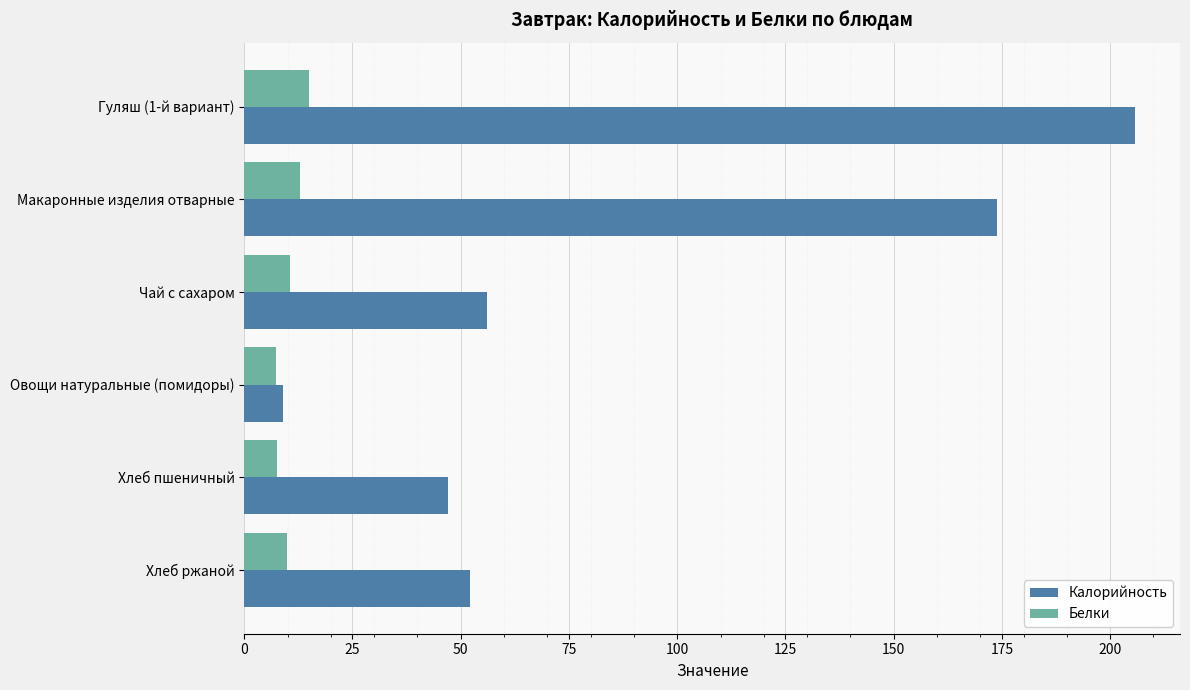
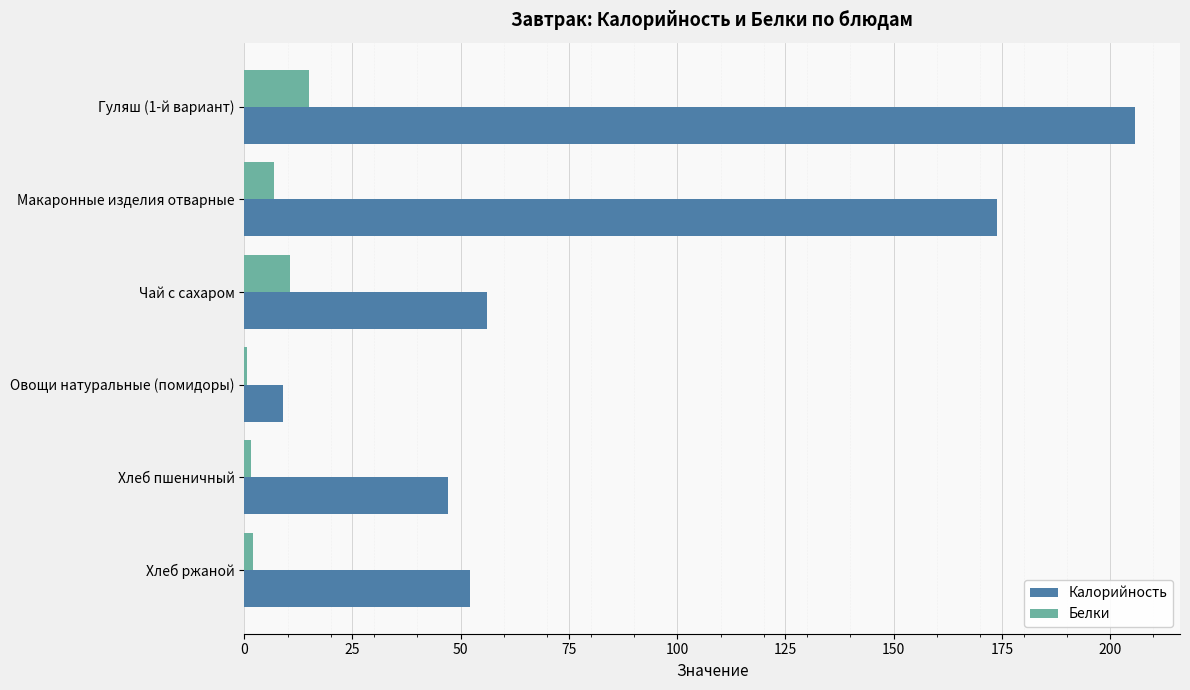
  {
    "Калорийность": {
      "Гуляш (1-й вариант)": 206,
      "Макаронные изделия отварные": 174,
      "Чай с сахаром": 56,
      "Овощи натуральные (помидоры)": 9,
      "Хлеб пшеничный": 47,
      "Хлеб ржаной": 52
    },
    "Белки": {
      "Гуляш (1-й вариант)": 15,
-     "Макаронные изделия отварные": 13,
+     "Макаронные изделия отварные": 7,
      "Чай с сахаром": 11,
-     "Овощи натуральные (помидоры)": 7,
-     "Хлеб пшеничный": 7,
-     "Хлеб ржаной": 10
+     "Овощи натуральные (помидоры)": 1,
+     "Хлеб пшеничный": 2,
+     "Хлеб ржаной": 2
    }
  }
